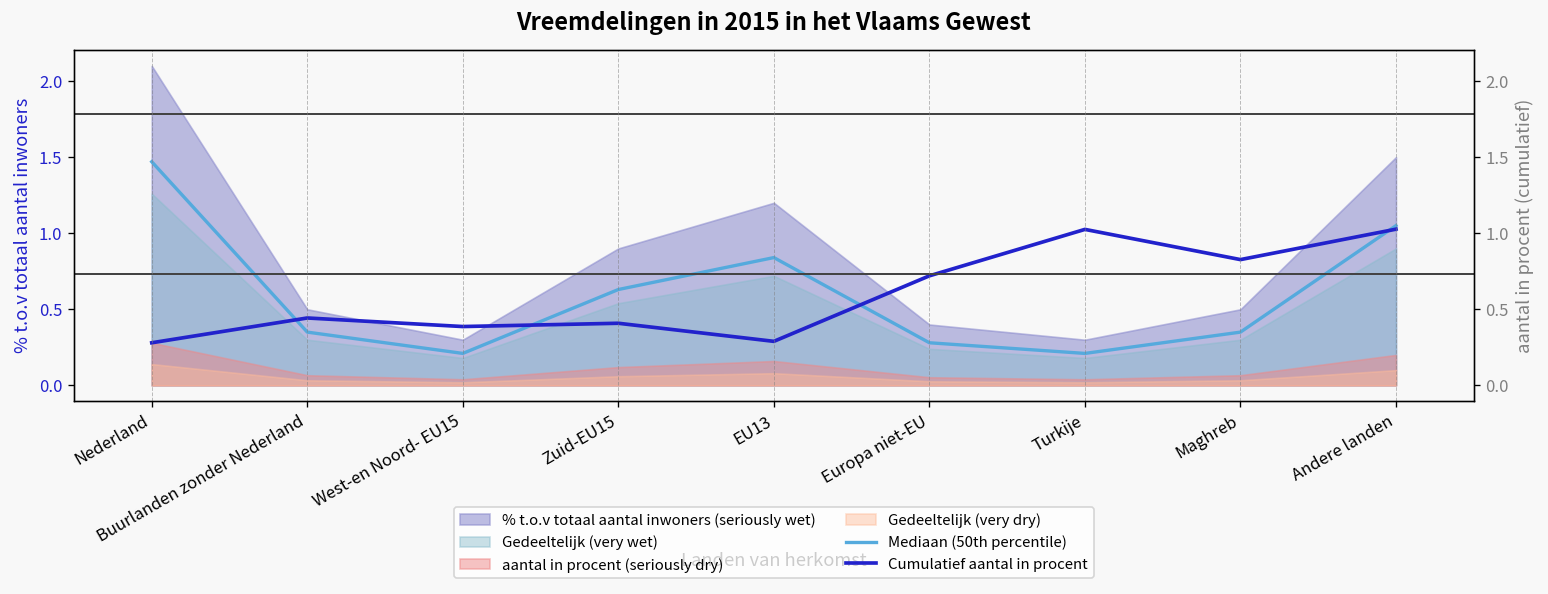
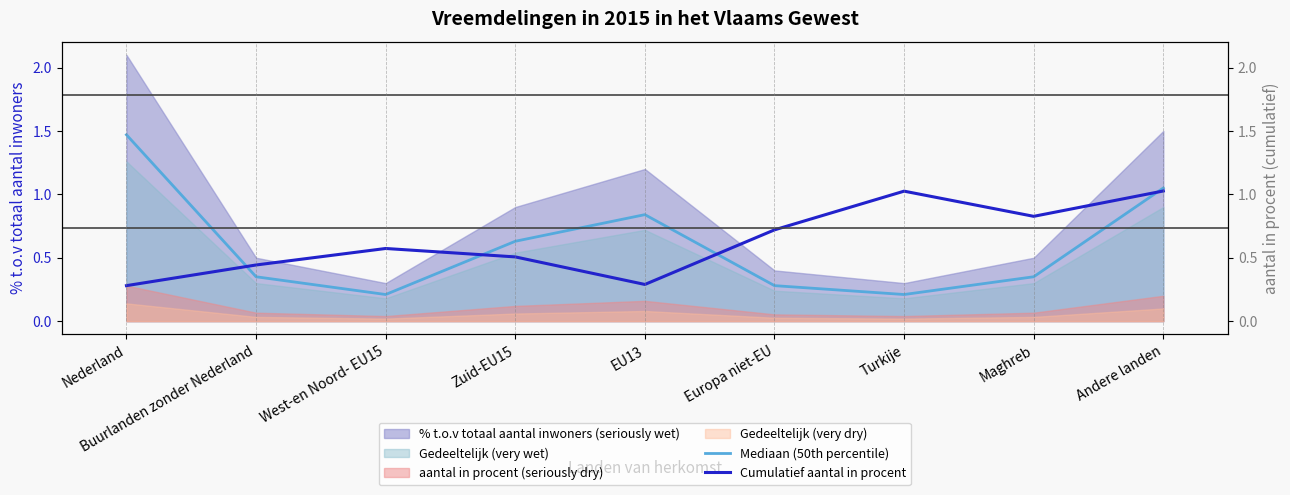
  {
    "Cumulatief aantal in procent": {
      "Buurlanden zonder Nederland": 0.44,
-     "West-en Noord- EU15": 0.39,
-     "Zuid-EU15": 0.41,
+     "West-en Noord- EU15": 0.57,
+     "Zuid-EU15": 0.51,
      "EU13": 0.29,
      "Europa niet-EU": 0.72,
      "Turkije": 1.03,
      "Maghreb": 0.83,
      "Andere landen": 1.03
    }
  }
